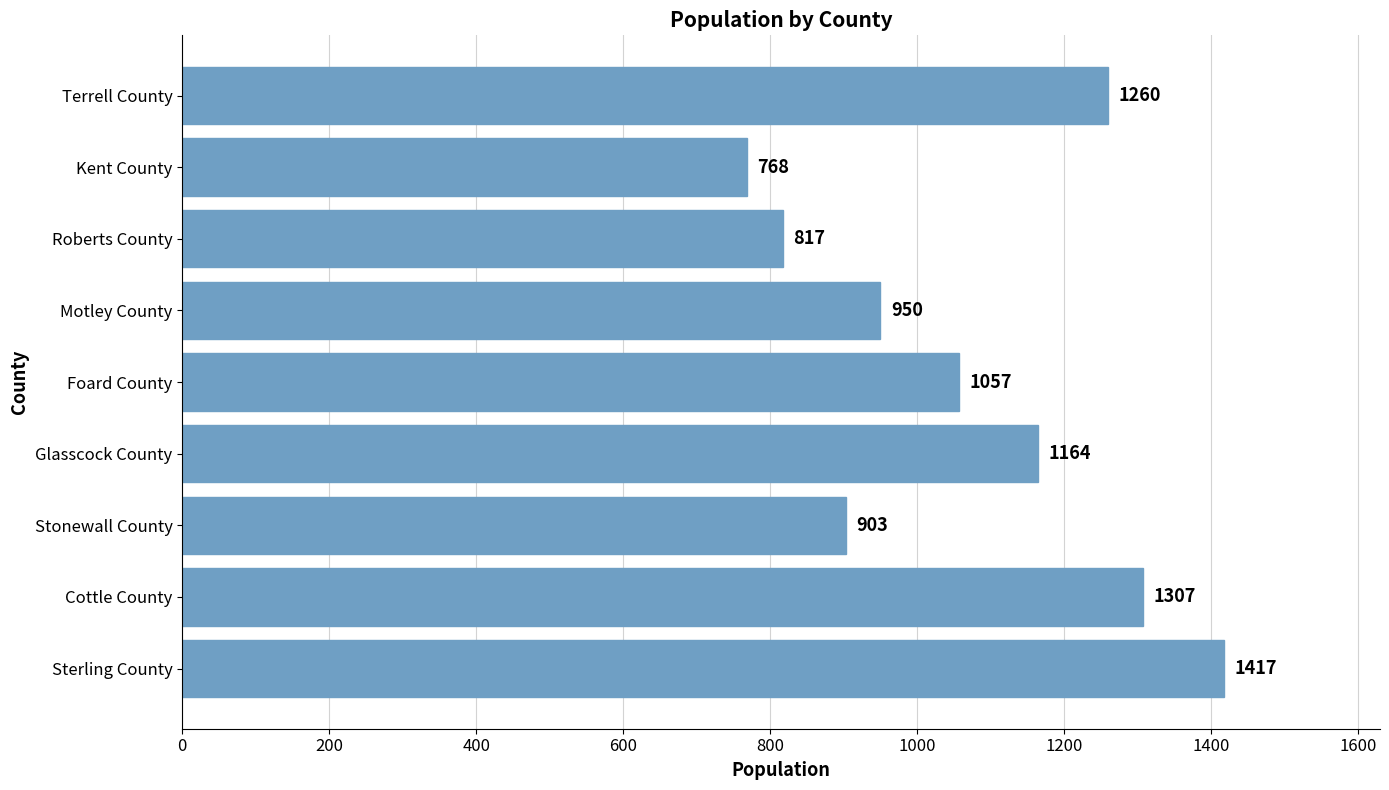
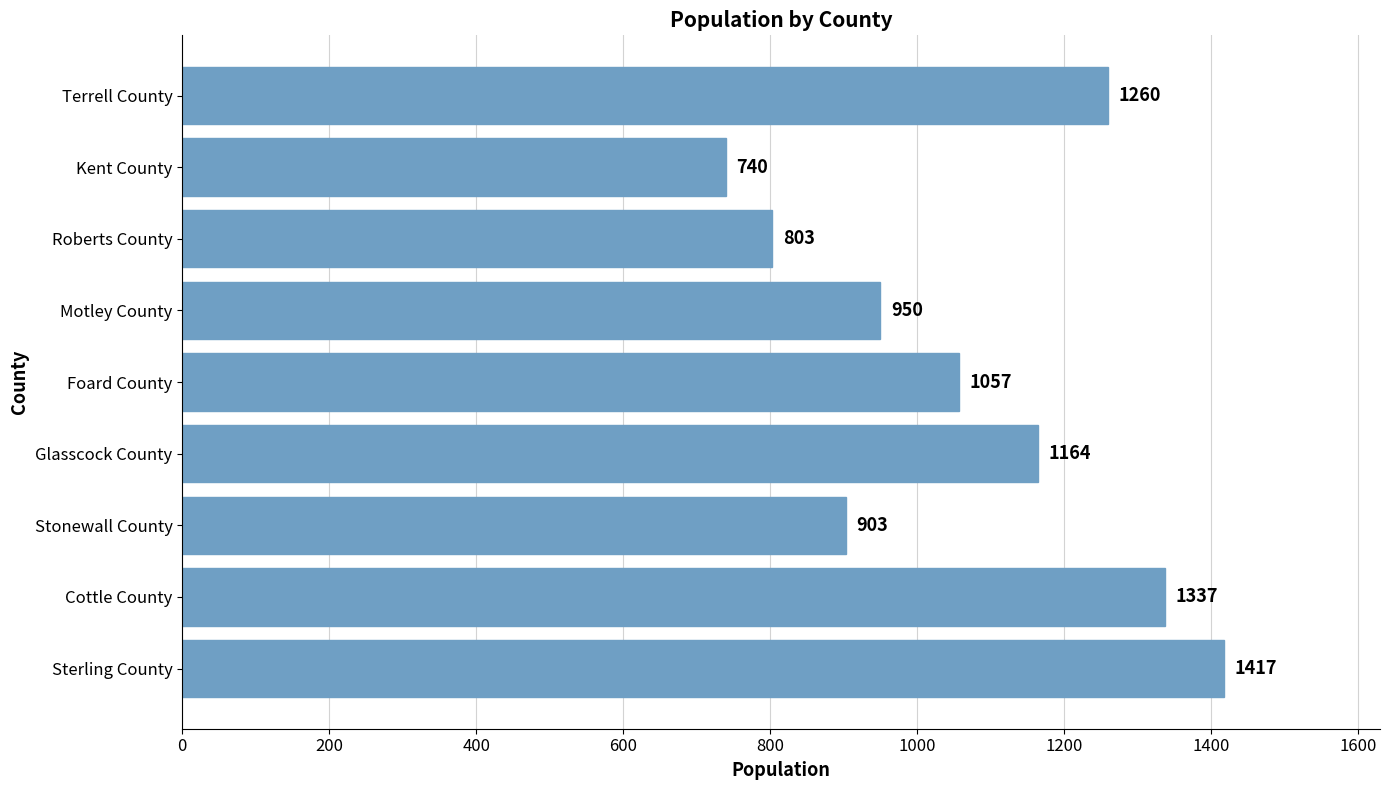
  {
    "Terrell County": 1260,
-   "Kent County": 768,
-   "Roberts County": 817,
+   "Kent County": 740,
+   "Roberts County": 803,
    "Motley County": 950,
    "Foard County": 1057,
    "Glasscock County": 1164,
    "Stonewall County": 903,
-   "Cottle County": 1307,
+   "Cottle County": 1337,
    "Sterling County": 1417
  }
